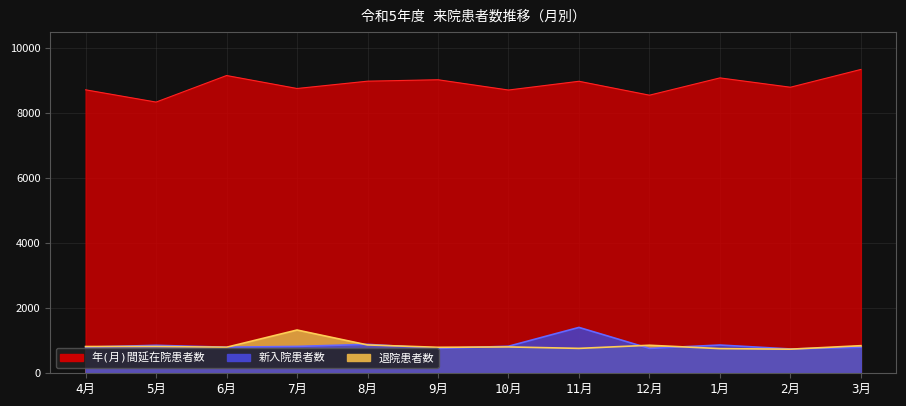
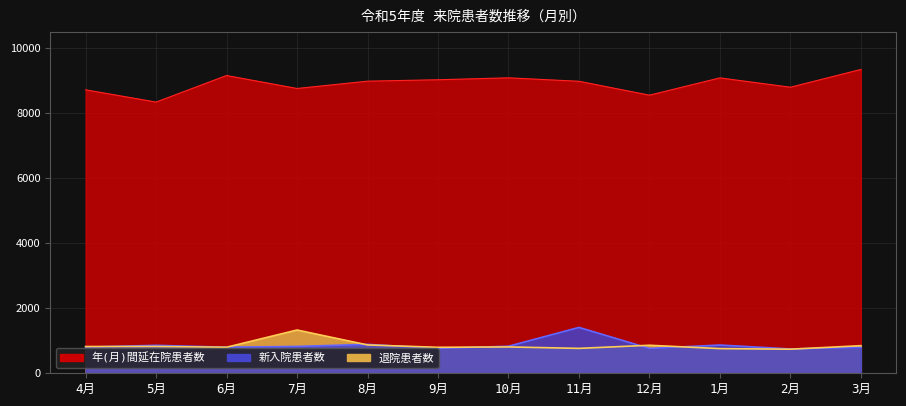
  {
    "年(月)間延在院患者数": {
      "4月": 8700,
      "5月": 8300,
      "6月": 9200,
      "7月": 8800,
      "8月": 9000,
      "9月": 9000,
-     "10月": 8700,
+     "10月": 9100,
      "11月": 9000,
      "12月": 8600,
      "1月": 9100,
      "2月": 8800,
      "3月": 9300
    },
    "退院患者数": {
      "7月": 1300,
      "11月": 800,
      "12月": 900,
      "1月": 800
    },
    "新入院患者数": {
      "7月": 800,
      "11月": 1400,
      "12月": 800,
      "1月": 900
    }
  }
